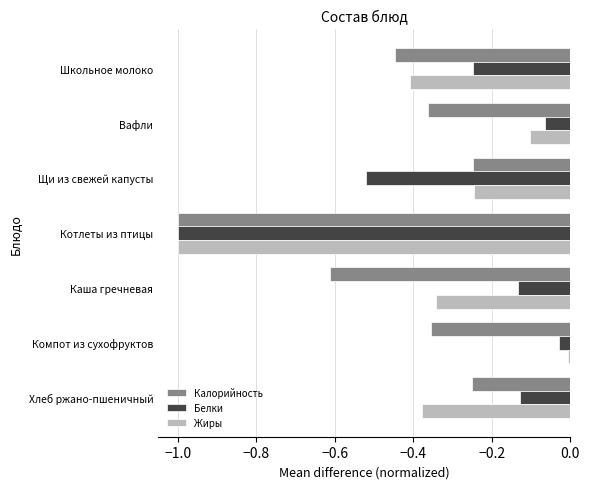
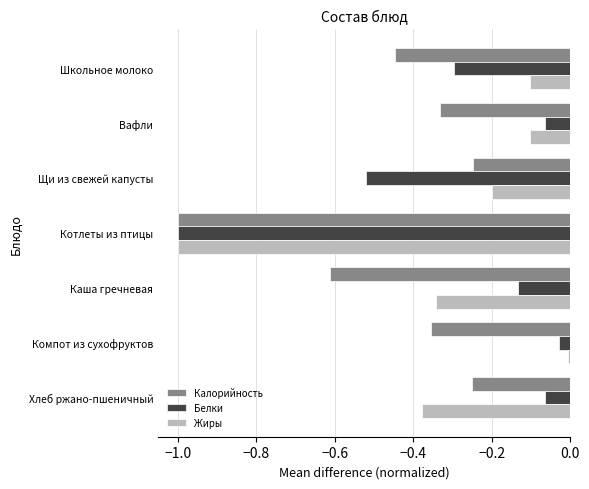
  {
    "Калорийность": {
      "Школьное молоко": -0.45,
-     "Вафли": -0.36,
+     "Вафли": -0.33,
      "Щи из свежей капусты": -0.25,
      "Котлеты из птицы": -1.00,
      "Каша гречневая": -0.61,
      "Компот из сухофруктов": -0.35,
      "Хлеб ржано-пшеничный": -0.25
    },
    "Белки": {
-     "Школьное молоко": -0.25,
+     "Школьное молоко": -0.30,
      "Вафли": -0.06,
      "Щи из свежей капусты": -0.52,
      "Котлеты из птицы": -1.00,
      "Каша гречневая": -0.13,
      "Компот из сухофруктов": -0.03,
-     "Хлеб ржано-пшеничный": -0.13
+     "Хлеб ржано-пшеничный": -0.06
    },
    "Жиры": {
-     "Школьное молоко": -0.41,
+     "Школьное молоко": -0.10,
      "Вафли": -0.10,
-     "Щи из свежей капусты": -0.24,
+     "Щи из свежей капусты": -0.20,
      "Котлеты из птицы": -1.00,
      "Каша гречневая": -0.34,
      "Хлеб ржано-пшеничный": -0.38
    }
  }
